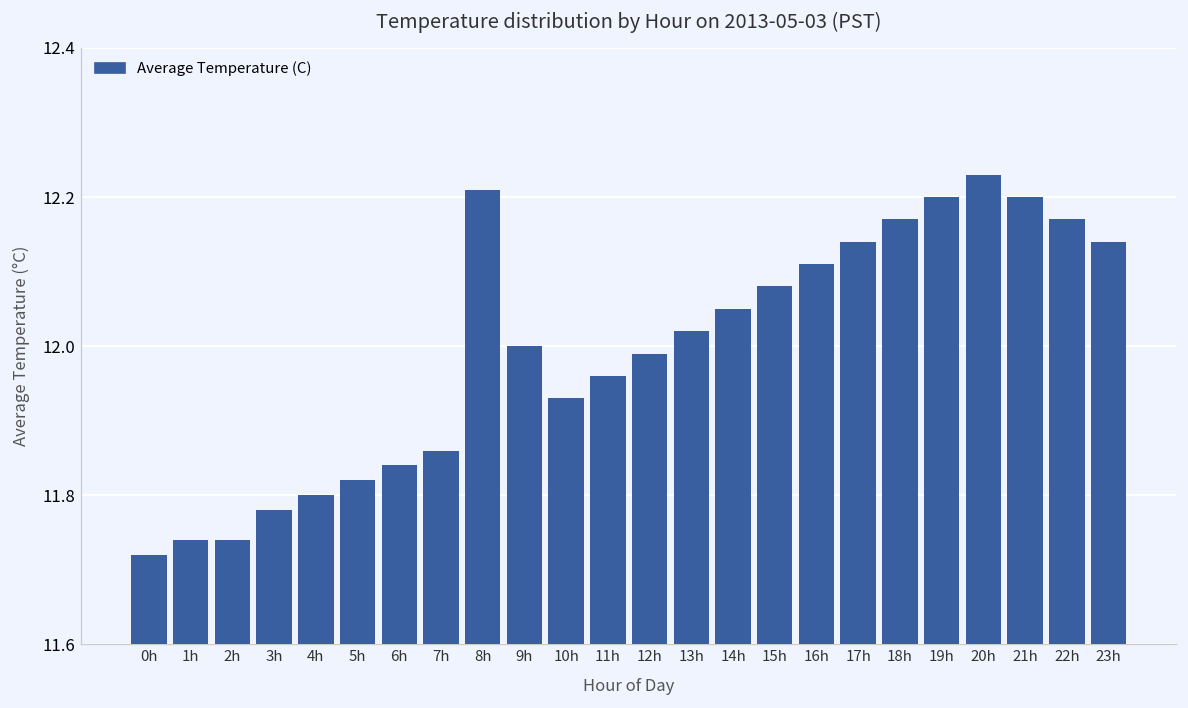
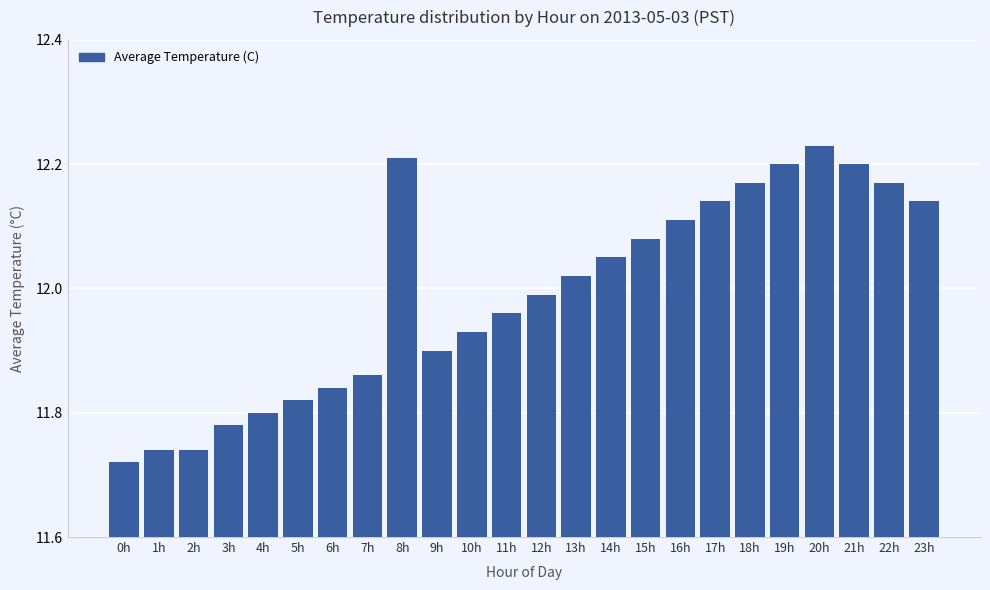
  {
    "0h": 11.72,
    "1h": 11.74,
    "2h": 11.74,
    "3h": 11.78,
    "4h": 11.8,
    "5h": 11.82,
    "6h": 11.84,
    "7h": 11.86,
    "8h": 12.21,
-   "9h": 12.0,
+   "9h": 11.9,
    "10h": 11.93,
    "11h": 11.96,
    "12h": 11.99,
    "13h": 12.02,
    "14h": 12.05,
    "15h": 12.08,
    "16h": 12.11,
    "17h": 12.14,
    "18h": 12.17,
    "19h": 12.2,
    "20h": 12.23,
    "21h": 12.2,
    "22h": 12.17,
    "23h": 12.14
  }
